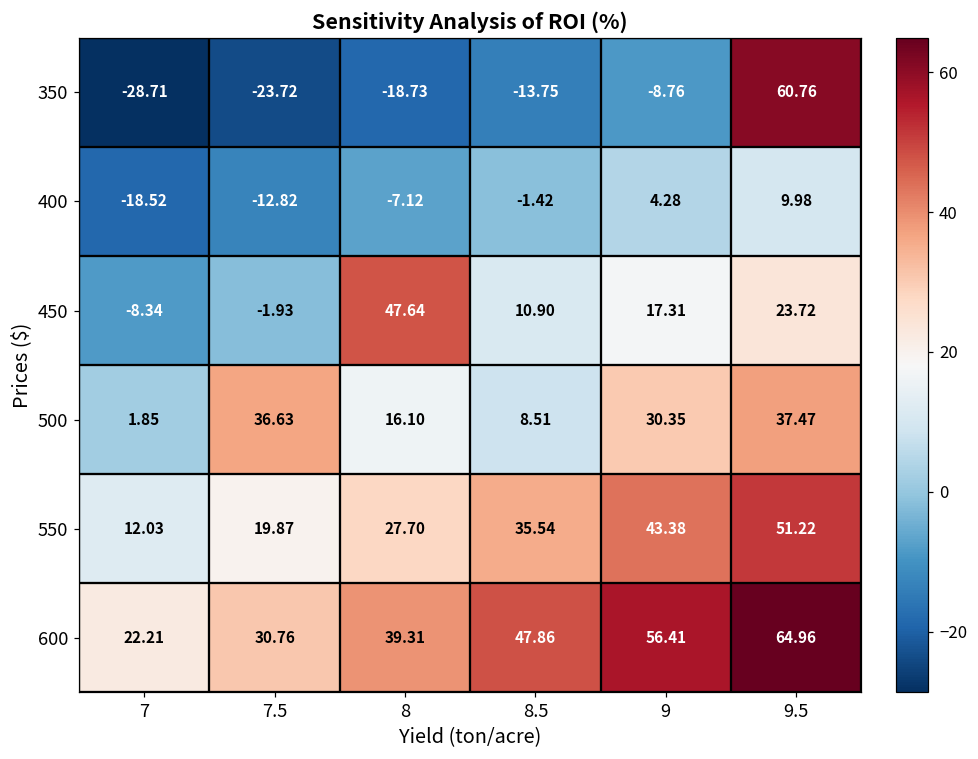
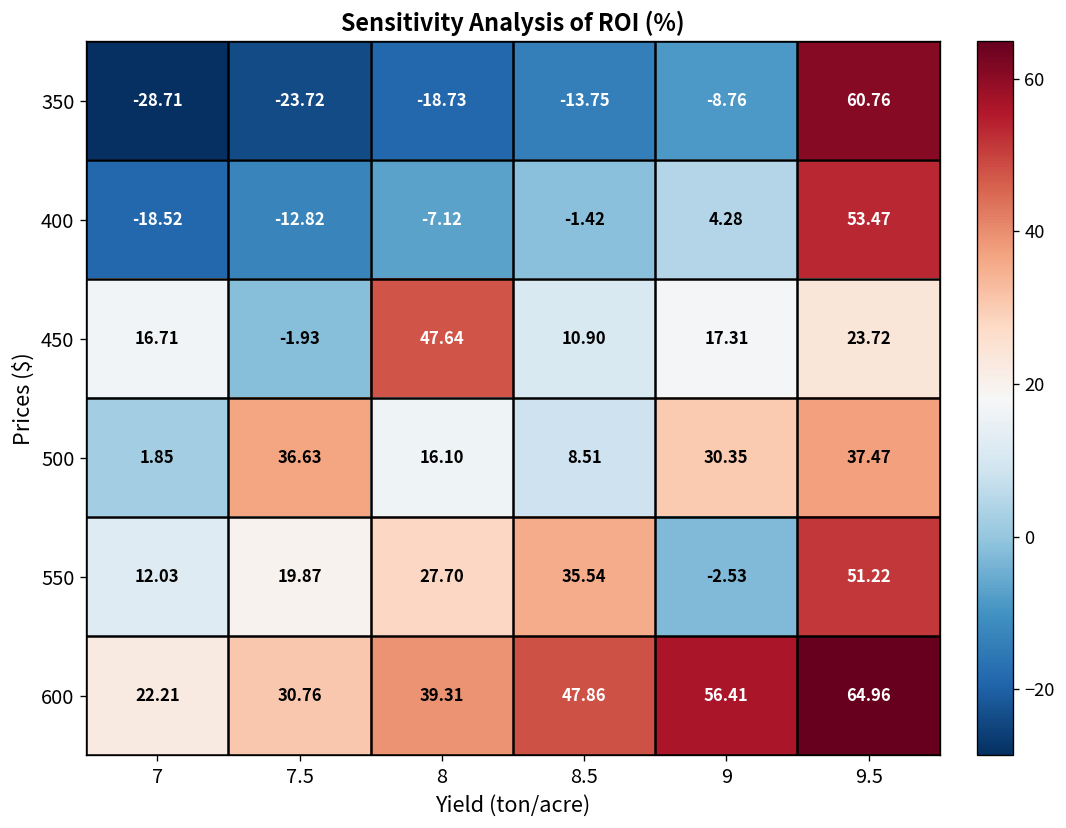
  {
    "350": {
      "7": -28.71,
      "7.5": -23.72,
      "8": -18.73,
      "8.5": -13.75,
      "9": -8.76,
      "9.5": 60.76
    },
    "400": {
      "7": -18.52,
      "7.5": -12.82,
      "8": -7.12,
      "8.5": -1.42,
      "9": 4.28,
-     "9.5": 9.98
+     "9.5": 53.47
    },
    "450": {
-     "7": -8.34,
+     "7": 16.71,
      "7.5": -1.93,
      "8": 47.64,
      "8.5": 10.90,
      "9": 17.31,
      "9.5": 23.72
    },
    "500": {
      "7": 1.85,
      "7.5": 36.63,
      "8": 16.10,
      "8.5": 8.51,
      "9": 30.35,
      "9.5": 37.47
    },
    "550": {
      "7": 12.03,
      "7.5": 19.87,
      "8": 27.70,
      "8.5": 35.54,
-     "9": 43.38,
+     "9": -2.53,
      "9.5": 51.22
    },
    "600": {
      "7": 22.21,
      "7.5": 30.76,
      "8": 39.31,
      "8.5": 47.86,
      "9": 56.41,
      "9.5": 64.96
    }
  }
